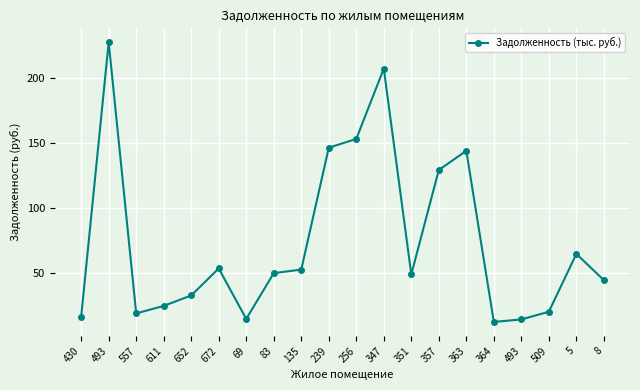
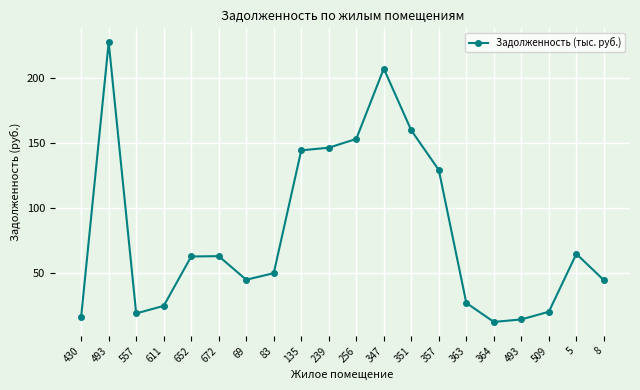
  {
    "430": 17,
    "557": 19,
    "611": 25,
-   "652": 33,
-   "672": 54,
-   "69": 15,
+   "652": 63,
+   "672": 63,
+   "69": 45,
    "83": 50,
-   "135": 53,
+   "135": 144,
    "239": 146,
    "256": 153,
    "347": 207,
-   "351": 49,
+   "351": 160,
    "357": 129,
-   "363": 144,
+   "363": 27,
    "364": 13,
    "509": 20,
    "5": 65,
    "8": 45
  }
